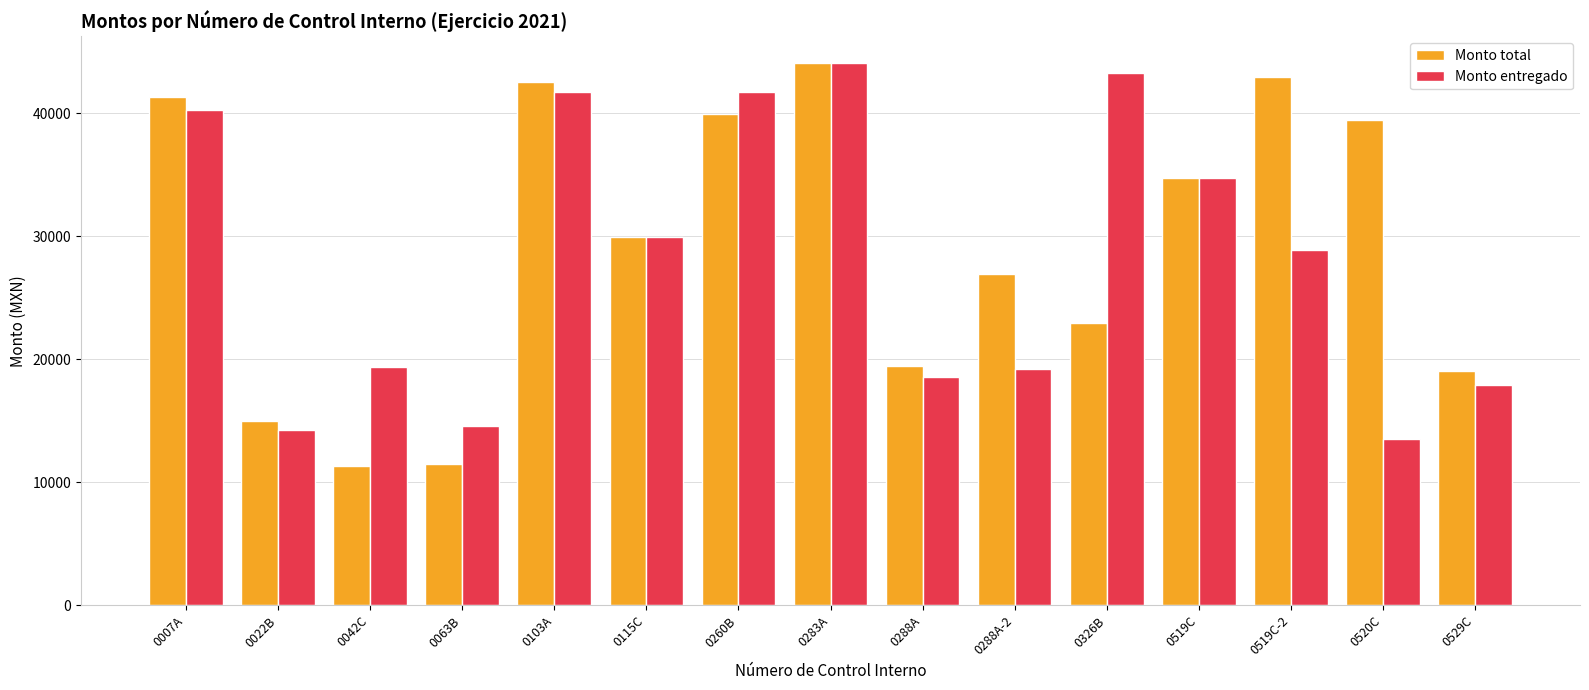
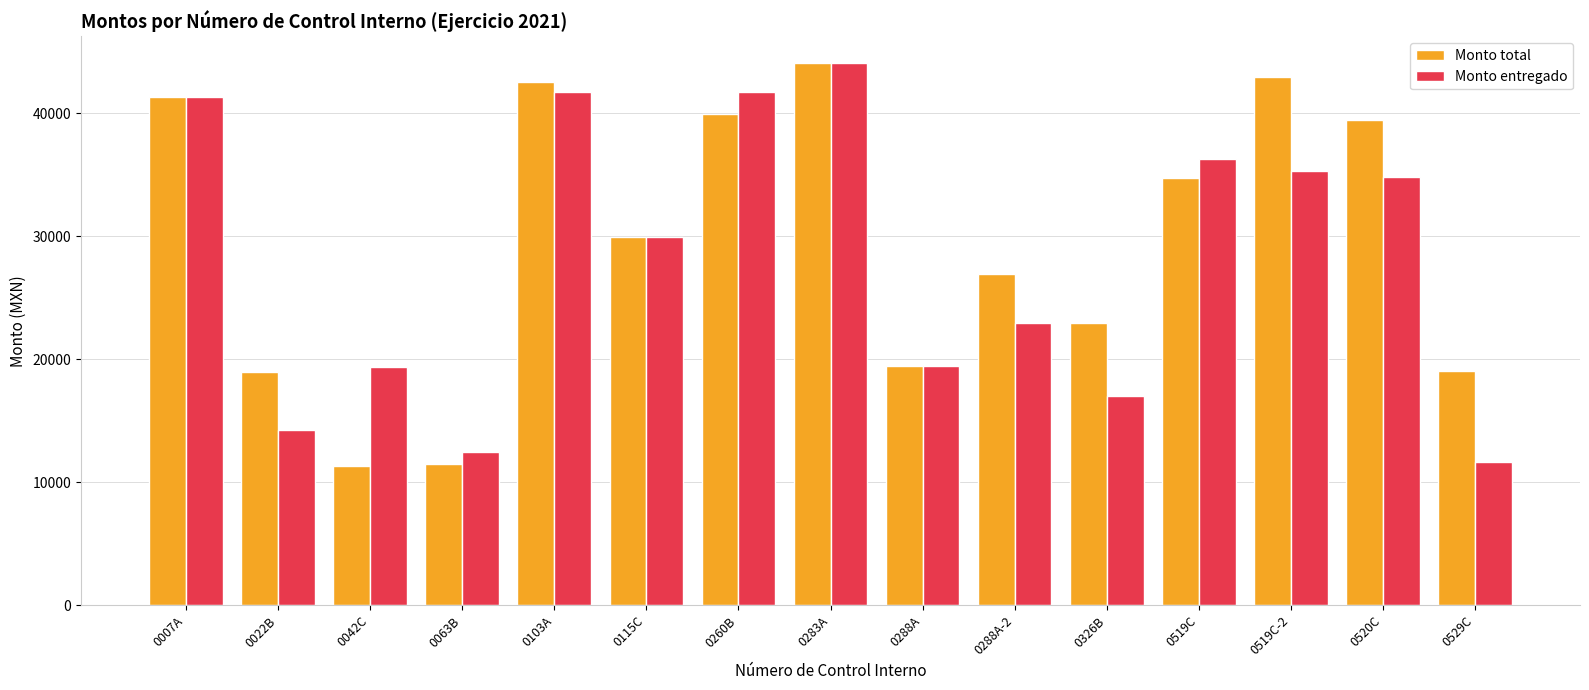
  {
    "Monto total": {
      "0007A": 41300,
-     "0022B": 15000,
+     "0022B": 19000,
      "0042C": 11300,
      "0063B": 11500,
      "0103A": 42600,
      "0115C": 30000,
      "0260B": 40000,
      "0283A": 44100,
      "0288A": 19400,
      "0288A-2": 27000,
      "0326B": 23000,
      "0519C": 34800,
      "0519C-2": 43000,
      "0520C": 39500,
      "0529C": 19000
    },
    "Monto entregado": {
-     "0007A": 40300,
+     "0007A": 41300,
      "0022B": 14200,
      "0042C": 19300,
-     "0063B": 14600,
+     "0063B": 12400,
      "0103A": 41700,
      "0115C": 30000,
      "0260B": 41700,
      "0283A": 44100,
-     "0288A": 18500,
-     "0288A-2": 19200,
-     "0326B": 43300,
-     "0519C": 34800,
-     "0519C-2": 28900,
-     "0520C": 13500,
-     "0529C": 17900
+     "0288A": 19400,
+     "0288A-2": 23000,
+     "0326B": 17000,
+     "0519C": 36300,
+     "0519C-2": 35300,
+     "0520C": 34800,
+     "0529C": 11600
    }
  }
